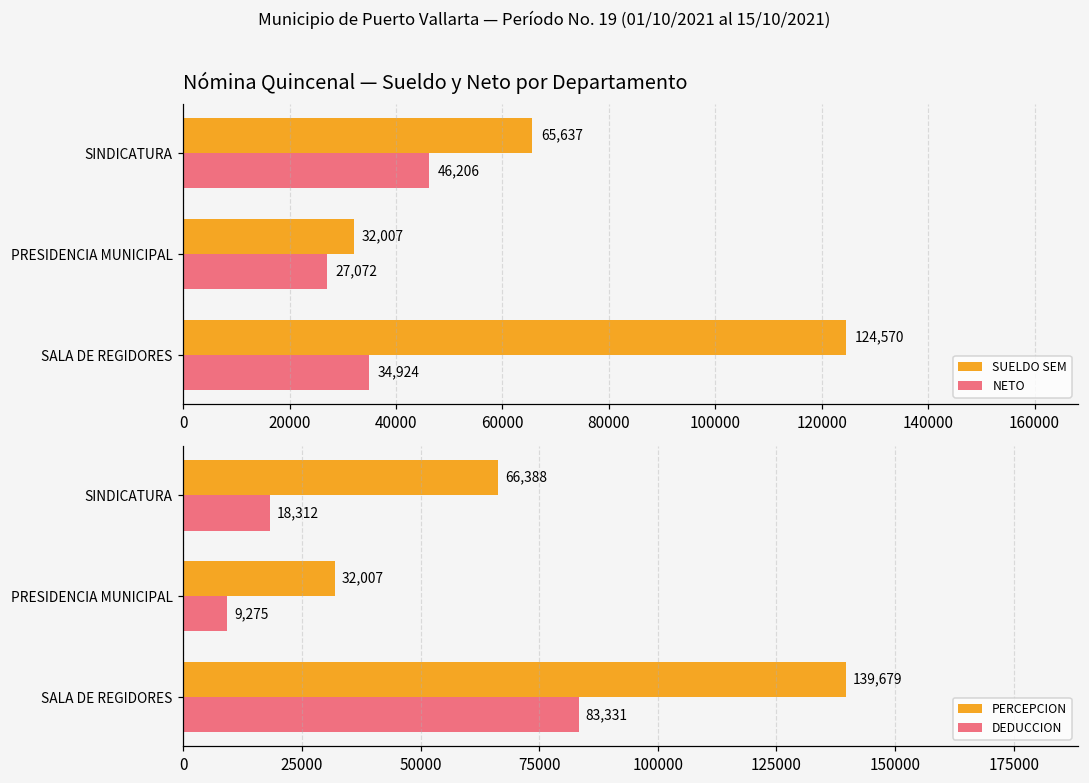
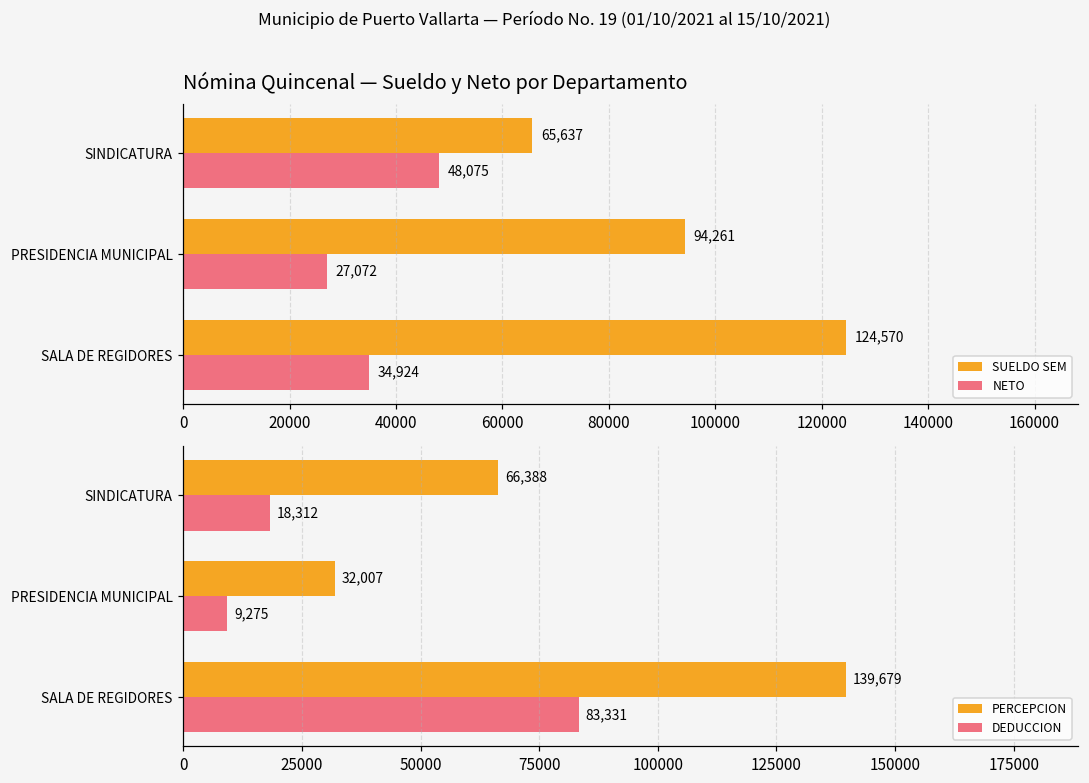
  {
    "Nómina Quincenal — Sueldo y Neto por Departamento": {
      "SUELDO SEM": {
        "SINDICATURA": "65,637",
-       "PRESIDENCIA MUNICIPAL": "32,007",
+       "PRESIDENCIA MUNICIPAL": "94,261",
        "SALA DE REGIDORES": "124,570"
      },
      "NETO": {
-       "SINDICATURA": "46,206",
+       "SINDICATURA": "48,075",
        "PRESIDENCIA MUNICIPAL": "27,072",
        "SALA DE REGIDORES": "34,924"
      }
    }
  }
